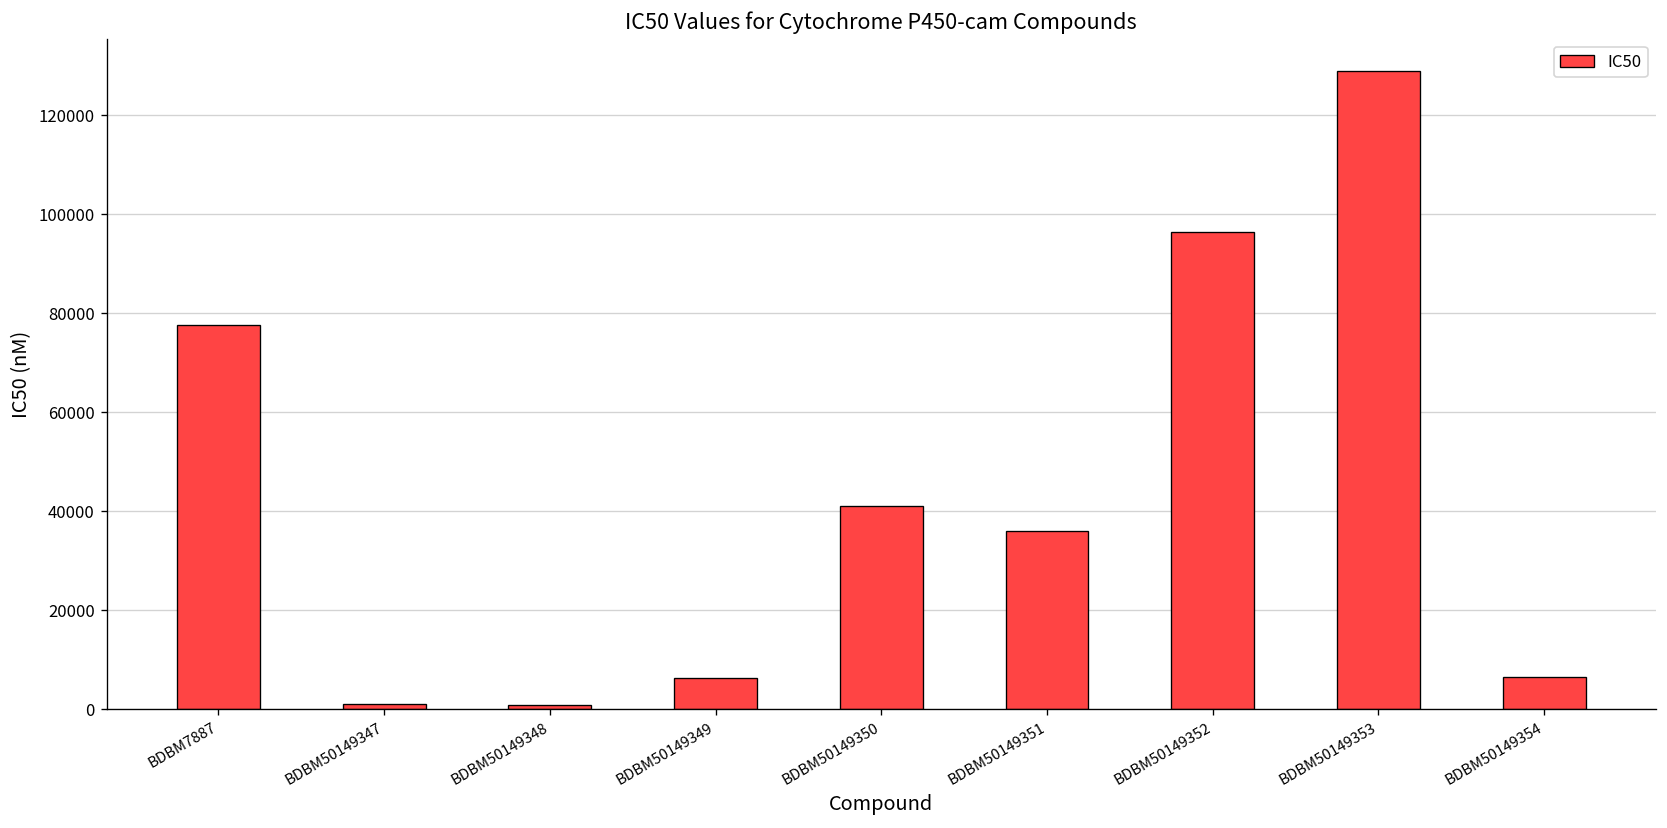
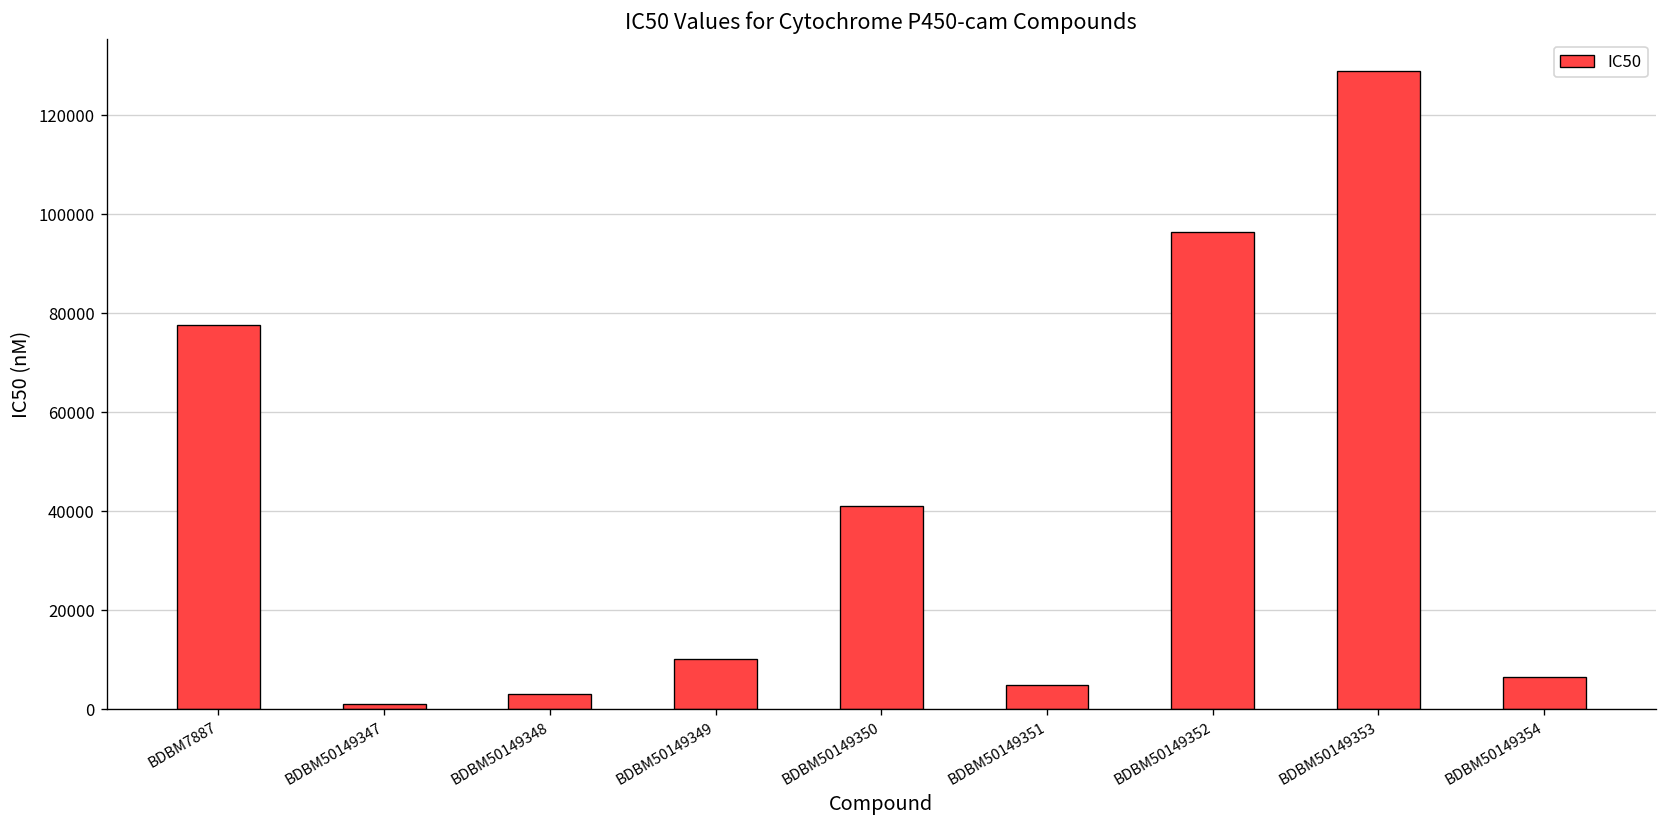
  {
    "BDBM7887": 78000,
    "BDBM50149347": 1000,
-   "BDBM50149348": 1000,
-   "BDBM50149349": 6000,
+   "BDBM50149348": 3000,
+   "BDBM50149349": 10000,
    "BDBM50149350": 41000,
-   "BDBM50149351": 36000,
+   "BDBM50149351": 5000,
    "BDBM50149352": 96000,
    "BDBM50149353": 129000,
    "BDBM50149354": 7000
  }
